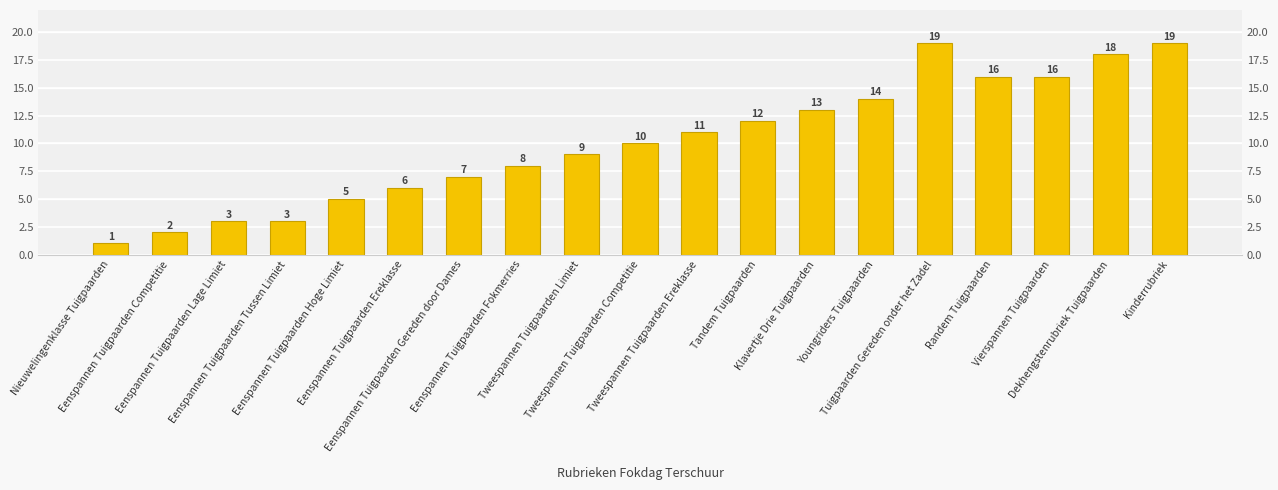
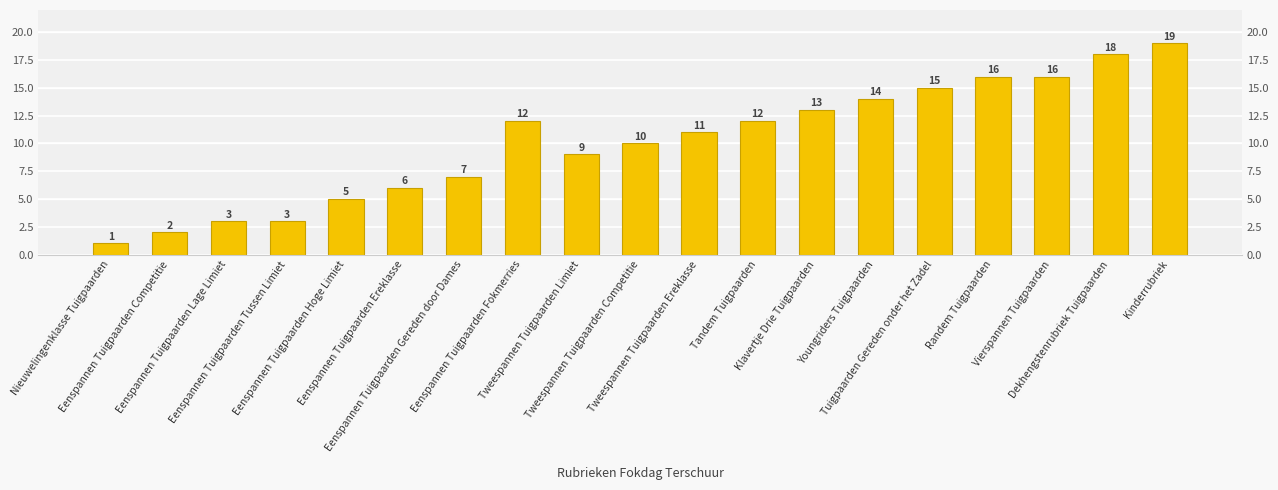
  {
    "Nieuwelingenklasse Tuigpaarden": 1,
    "Eenspannen Tuigpaarden Competitie": 2,
    "Eenspannen Tuigpaarden Lage Limiet": 3,
    "Eenspannen Tuigpaarden Tussen Limiet": 3,
    "Eenspannen Tuigpaarden Hoge Limiet": 5,
    "Eenspannen Tuigpaarden Ereklasse": 6,
    "Eenspannen Tuigpaarden Gereden door Dames": 7,
-   "Eenspannen Tuigpaarden Fokmerries": 8,
+   "Eenspannen Tuigpaarden Fokmerries": 12,
    "Tweespannen Tuigpaarden Limiet": 9,
    "Tweespannen Tuigpaarden Competitie": 10,
    "Tweespannen Tuigpaarden Ereklasse": 11,
    "Tandem Tuigpaarden": 12,
    "Klavertje Drie Tuigpaarden": 13,
    "Youngriders Tuigpaarden": 14,
-   "Tuigpaarden Gereden onder het Zadel": 19,
+   "Tuigpaarden Gereden onder het Zadel": 15,
    "Randem Tuigpaarden": 16,
    "Vierspannen Tuigpaarden": 16,
    "Dekhengstenrubriek Tuigpaarden": 18,
    "Kinderrubriek": 19
  }
